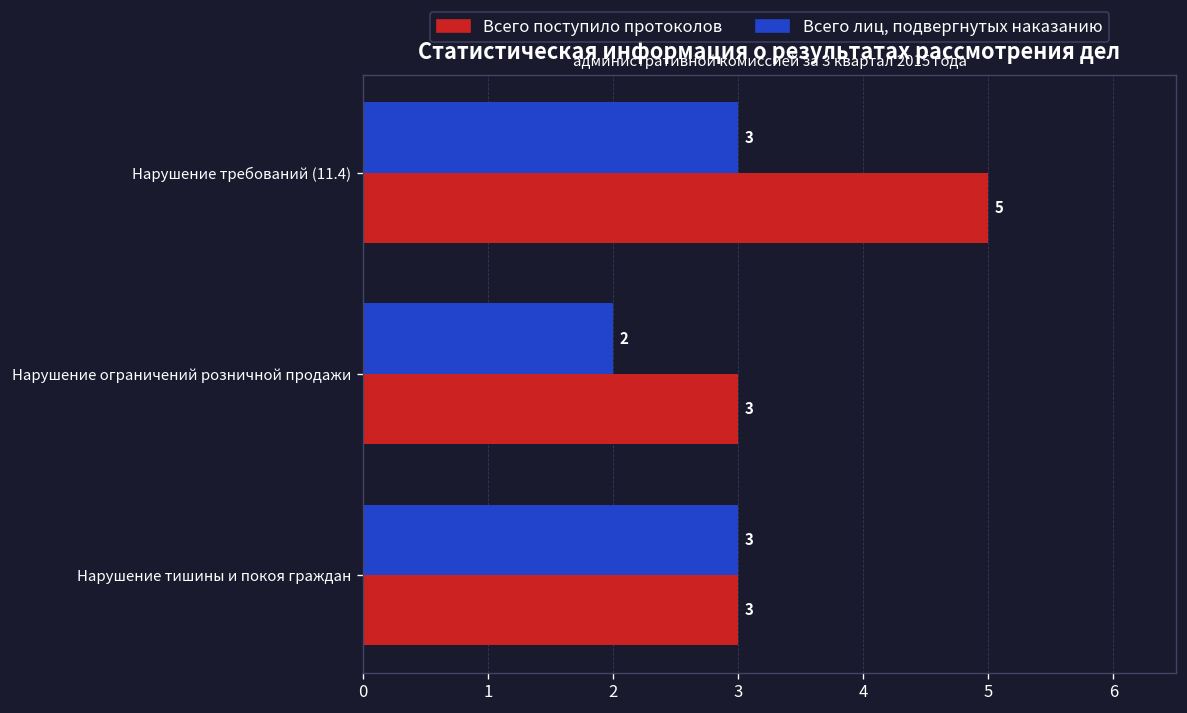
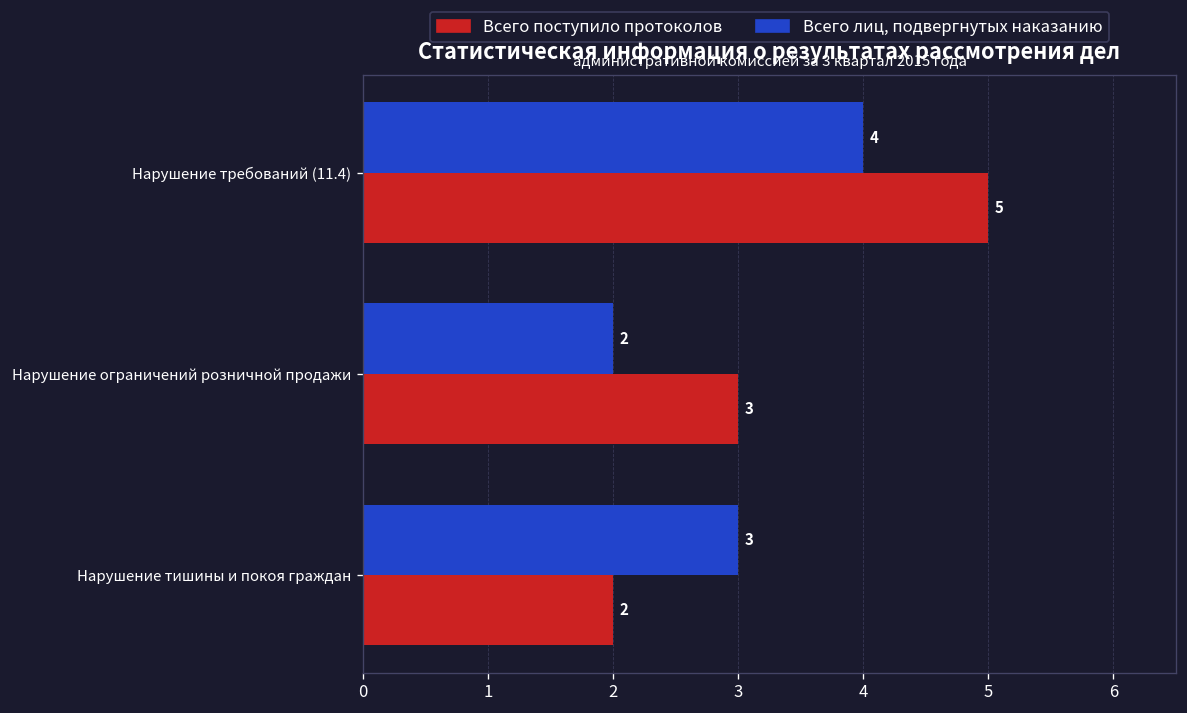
  {
    "Всего поступило протоколов": {
      "Нарушение требований (11.4)": 5,
      "Нарушение ограничений розничной продажи": 3,
-     "Нарушение тишины и покоя граждан": 3
+     "Нарушение тишины и покоя граждан": 2
    },
    "Всего лиц, подвергнутых наказанию": {
-     "Нарушение требований (11.4)": 3,
+     "Нарушение требований (11.4)": 4,
      "Нарушение ограничений розничной продажи": 2,
      "Нарушение тишины и покоя граждан": 3
    }
  }
